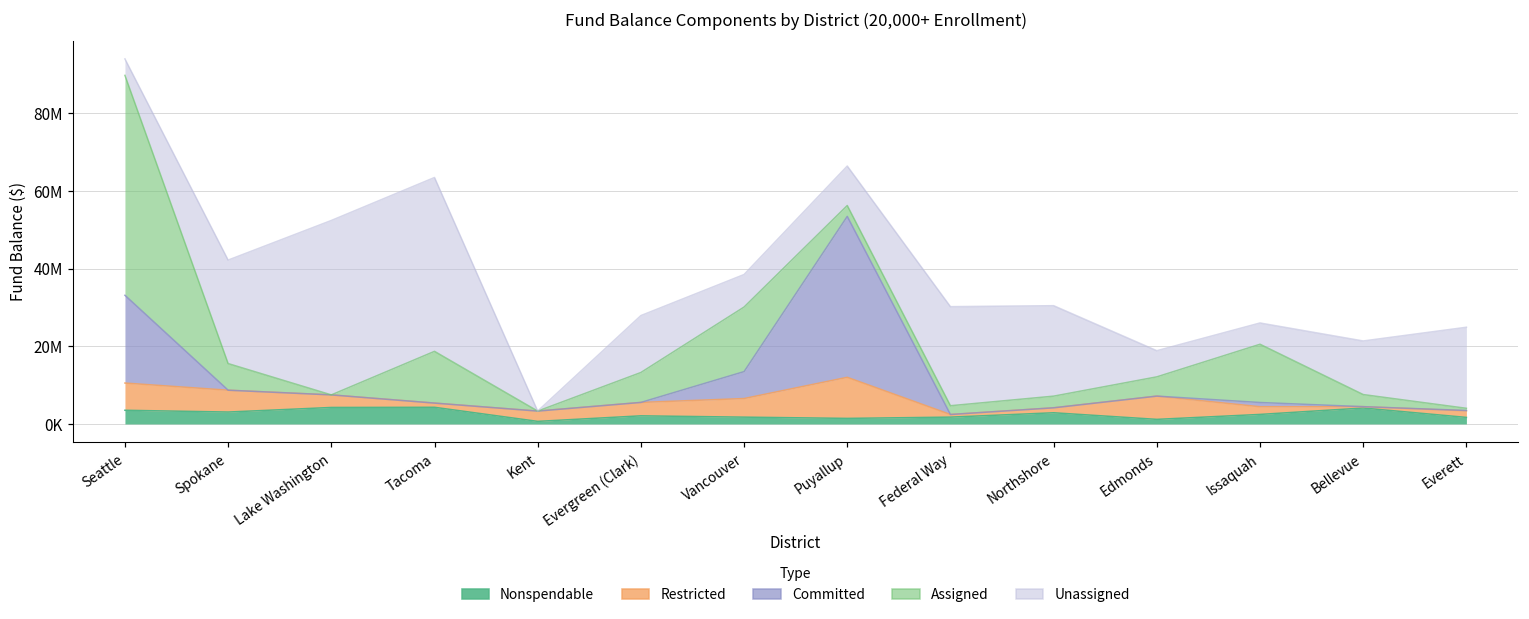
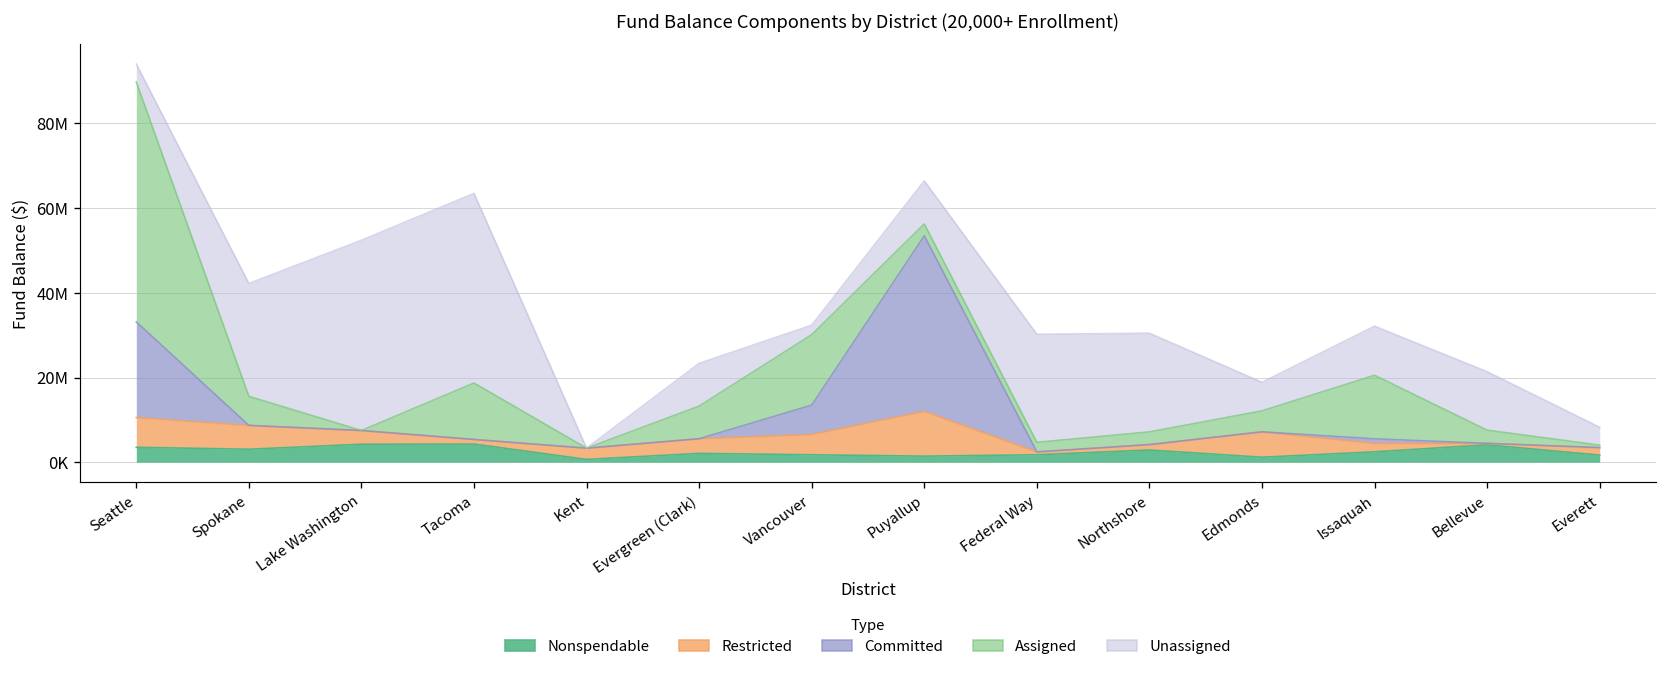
  {
    "Restricted": {
      "Seattle": 7000000,
      "Vancouver": 5000000,
      "Puyallup": 11000000,
      "Issaquah": 2000000
    },
    "Committed": {
      "Seattle": 23000000,
      "Vancouver": 7000000,
      "Puyallup": 41000000,
      "Issaquah": 1000000
    },
    "Unassigned": {
      "Seattle": 4000000,
      "Spokane": 27000000,
      "Lake Washington": 45000000,
      "Tacoma": 45000000,
-     "Evergreen (Clark)": 15000000,
-     "Vancouver": 8000000,
+     "Evergreen (Clark)": 10000000,
+     "Vancouver": 2000000,
      "Puyallup": 10000000,
      "Federal Way": 26000000,
      "Northshore": 23000000,
      "Edmonds": 7000000,
-     "Issaquah": 5000000,
+     "Issaquah": 12000000,
      "Bellevue": 14000000,
-     "Everett": 21000000
+     "Everett": 4000000
    }
  }
